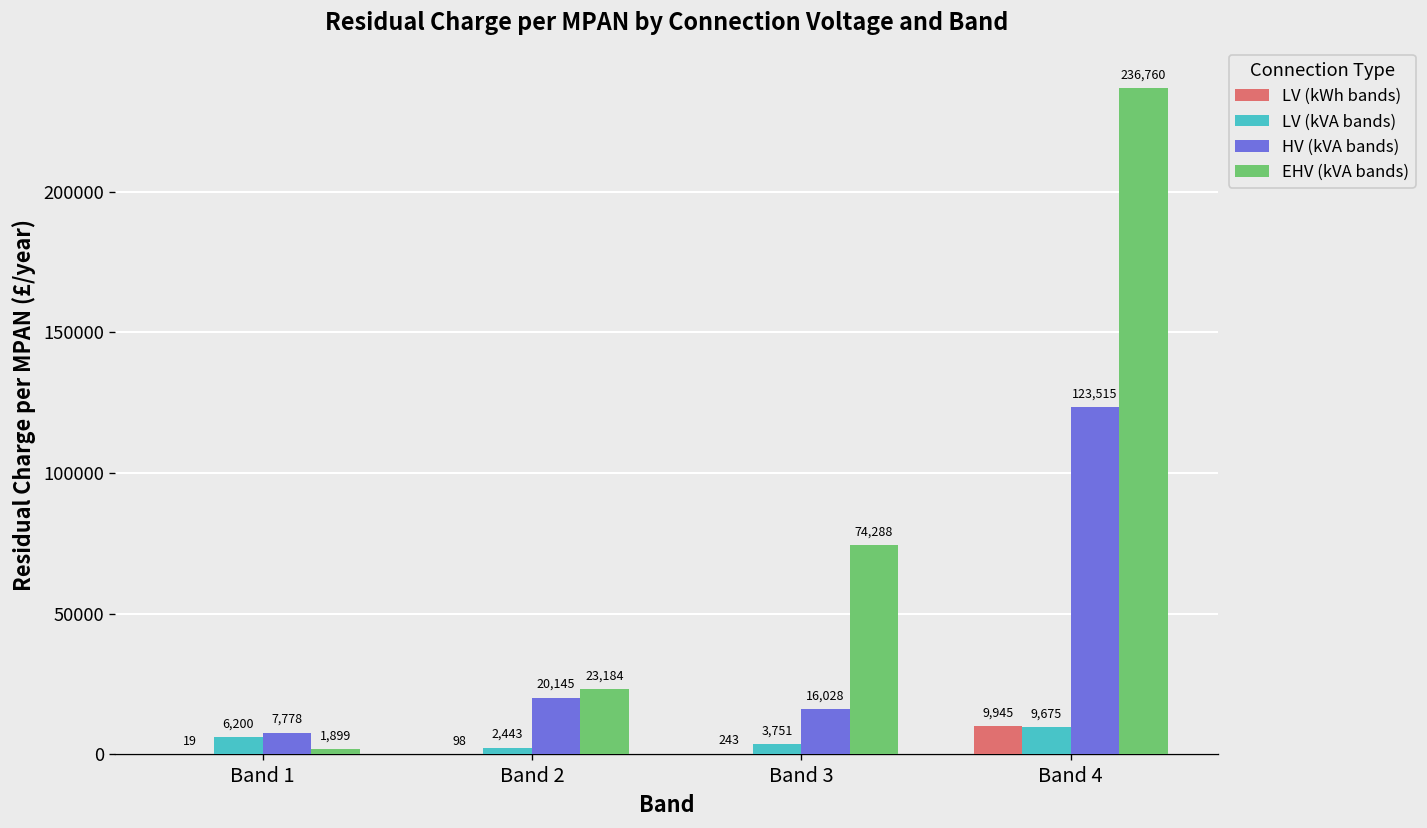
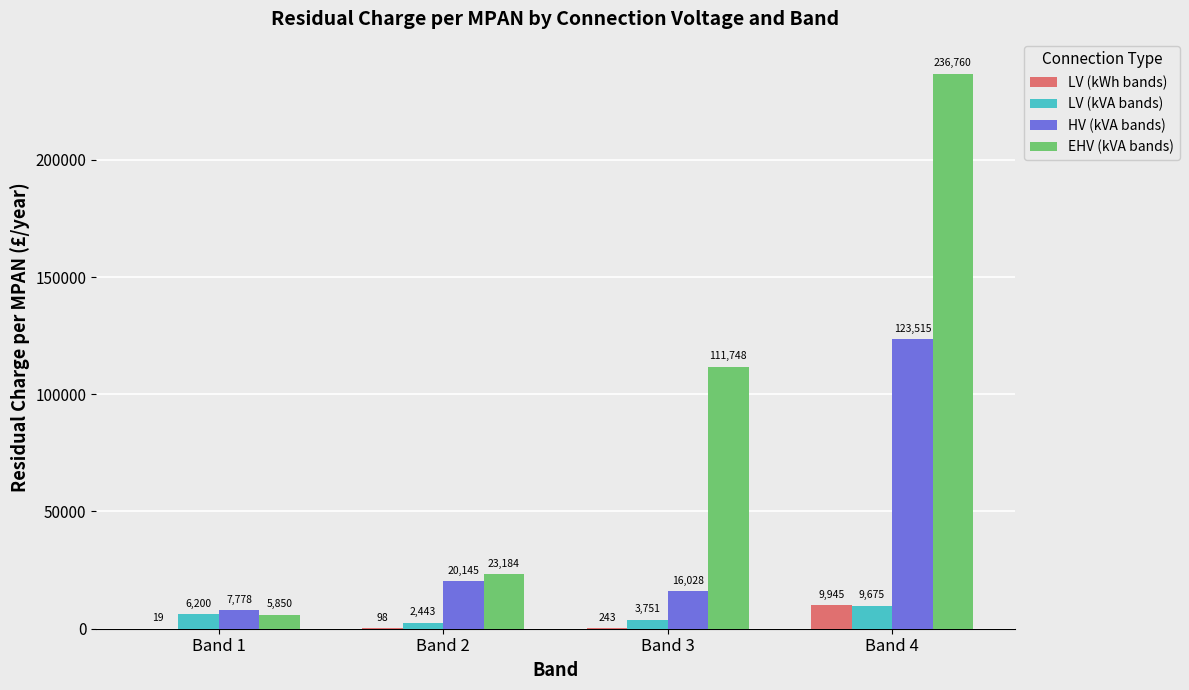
  {
    "LV (kWh bands)": {
      "Band 1": "19",
      "Band 2": "98",
      "Band 3": "243",
      "Band 4": "9,945"
    },
    "LV (kVA bands)": {
      "Band 1": "6,200",
      "Band 2": "2,443",
      "Band 3": "3,751",
      "Band 4": "9,675"
    },
    "HV (kVA bands)": {
      "Band 1": "7,778",
      "Band 2": "20,145",
      "Band 3": "16,028",
      "Band 4": "123,515"
    },
    "EHV (kVA bands)": {
-     "Band 1": "1,899",
+     "Band 1": "5,850",
      "Band 2": "23,184",
-     "Band 3": "74,288",
+     "Band 3": "111,748",
      "Band 4": "236,760"
    }
  }
